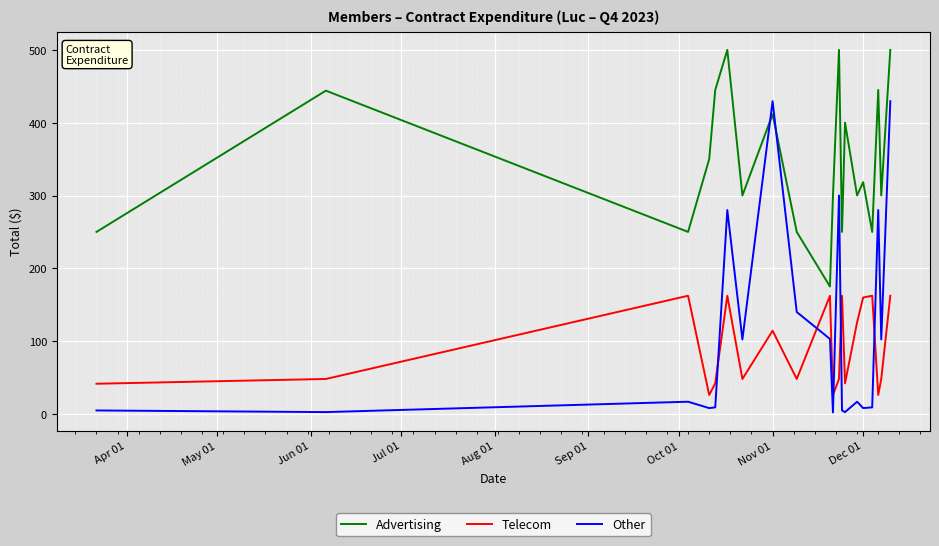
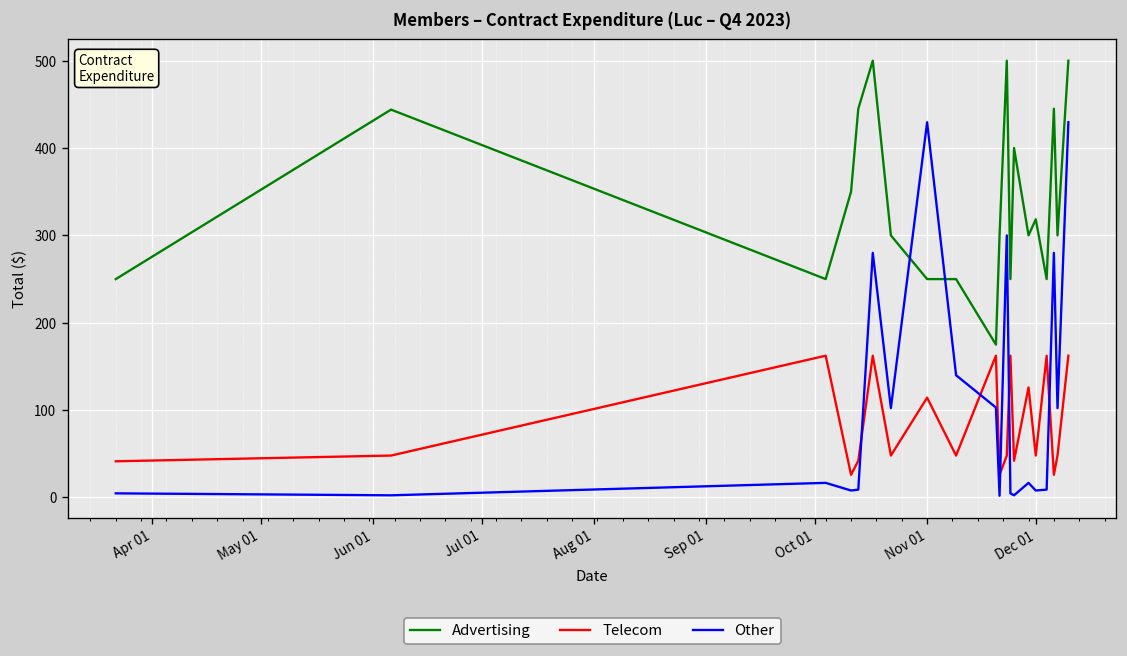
  {
    "Advertising": {
-     "Nov 01": 410,
+     "Nov 01": 250,
      "Dec 01": 320
    },
    "Telecom": {
      "Nov 01": 110,
-     "Dec 01": 160
+     "Dec 01": 50
    },
    "Other": {
      "Nov 01": 430,
      "Dec 01": 10
    }
  }
